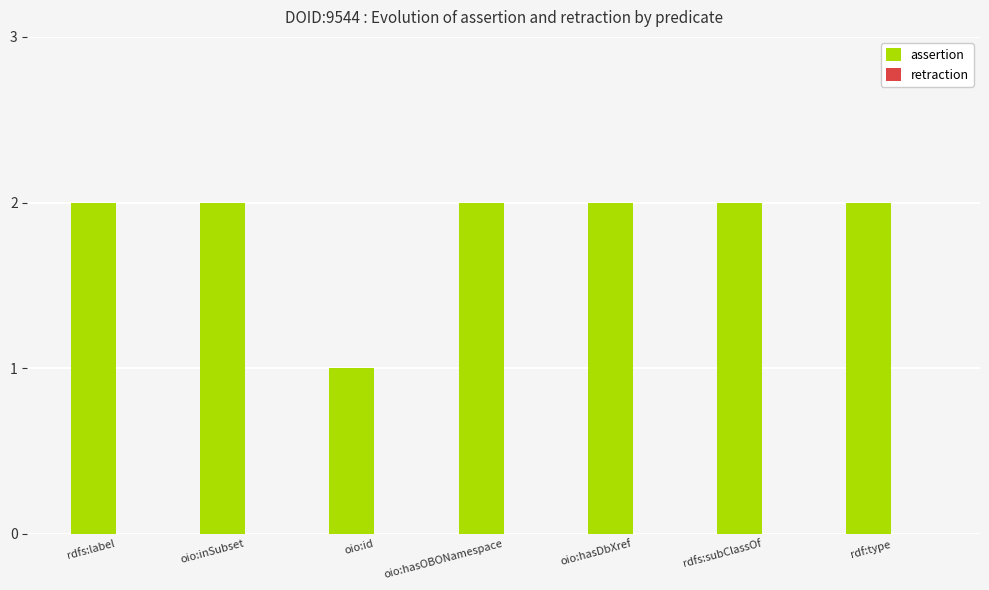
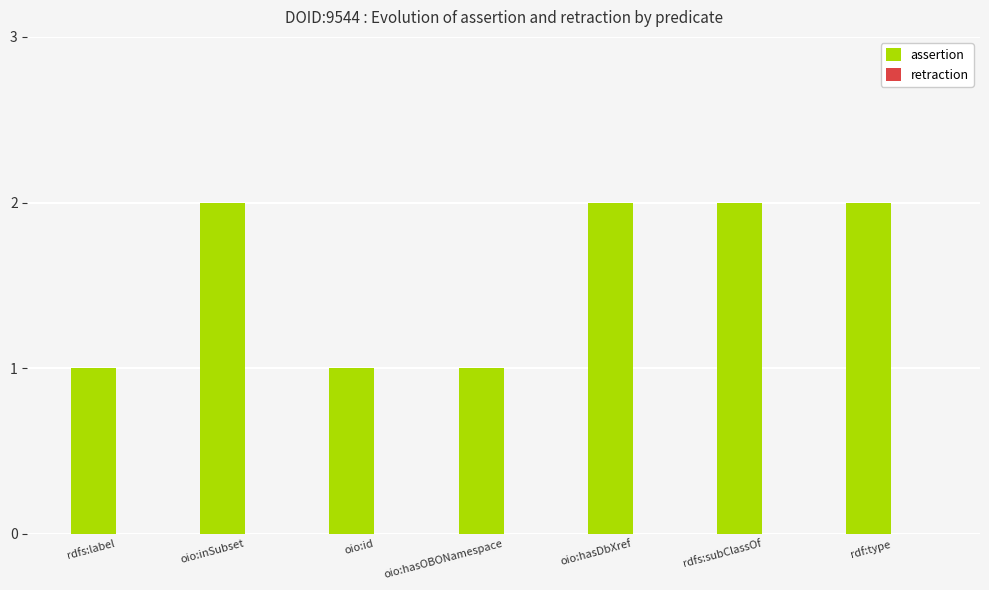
  {
    "assertion": {
-     "rdfs:label": 2,
+     "rdfs:label": 1,
      "oio:inSubset": 2,
      "oio:id": 1,
-     "oio:hasOBONamespace": 2,
+     "oio:hasOBONamespace": 1,
      "oio:hasDbXref": 2,
      "rdfs:subClassOf": 2,
      "rdf:type": 2
    },
    "retraction": {
      "rdfs:label": 0,
      "oio:inSubset": 0,
      "oio:id": 0,
      "oio:hasOBONamespace": 0,
      "oio:hasDbXref": 0,
      "rdfs:subClassOf": 0,
      "rdf:type": 0
    }
  }
